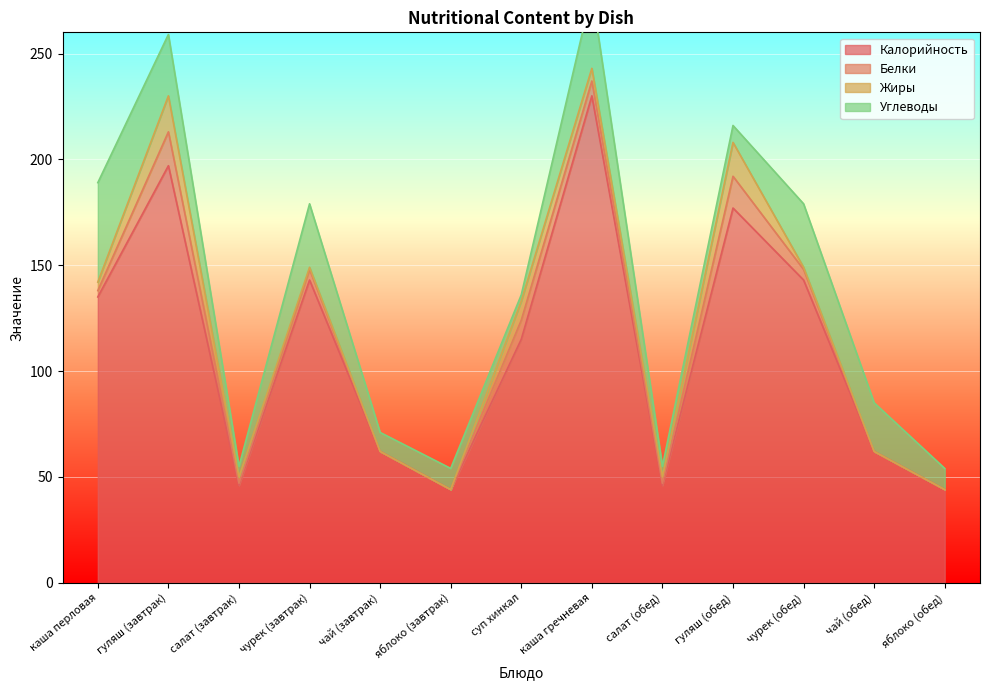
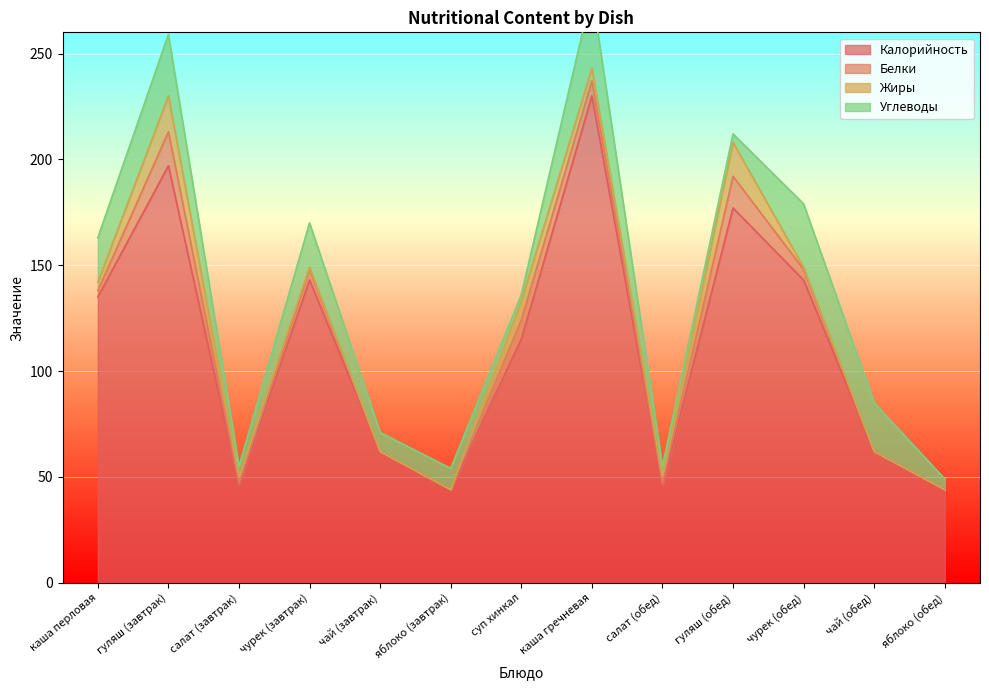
  {
    "Углеводы": {
-     "каша перловая": 47,
+     "каша перловая": 21,
      "гуляш (завтрак)": 29,
      "салат (завтрак)": 5,
-     "чурек (завтрак)": 30,
+     "чурек (завтрак)": 21,
      "чай (завтрак)": 9,
      "яблоко (завтрак)": 10,
      "суп хинкал": 3,
      "салат (обед)": 5,
-     "гуляш (обед)": 8,
+     "гуляш (обед)": 4,
      "чурек (обед)": 30,
      "чай (обед)": 23,
-     "яблоко (обед)": 10
+     "яблоко (обед)": 5
    }
  }
